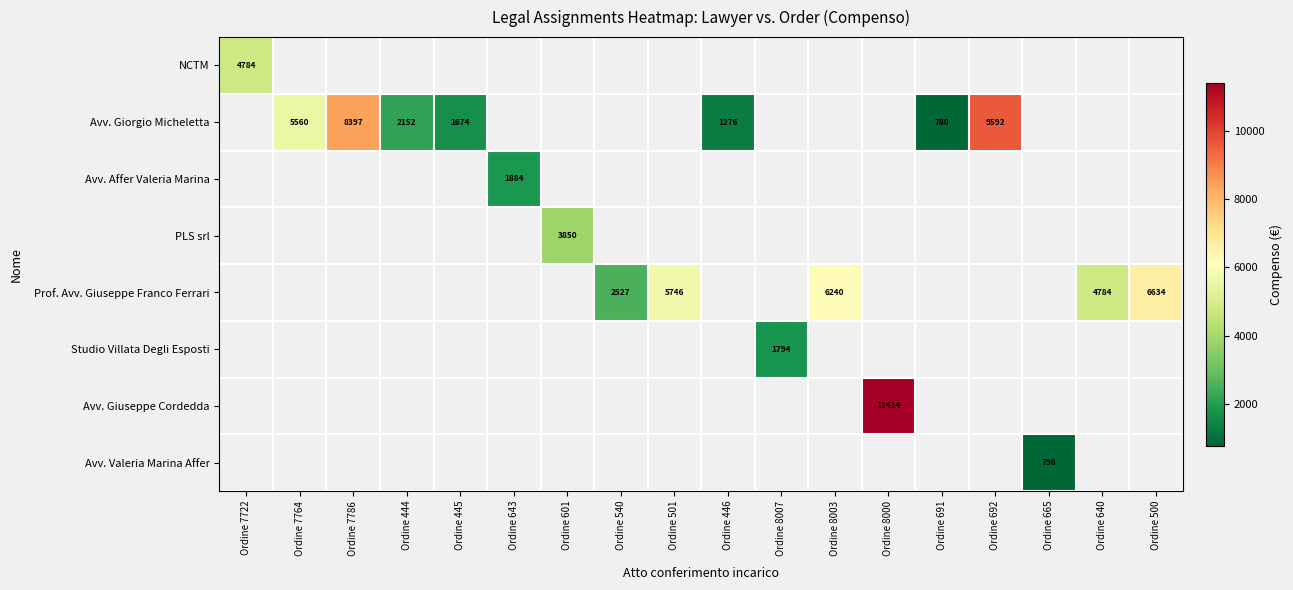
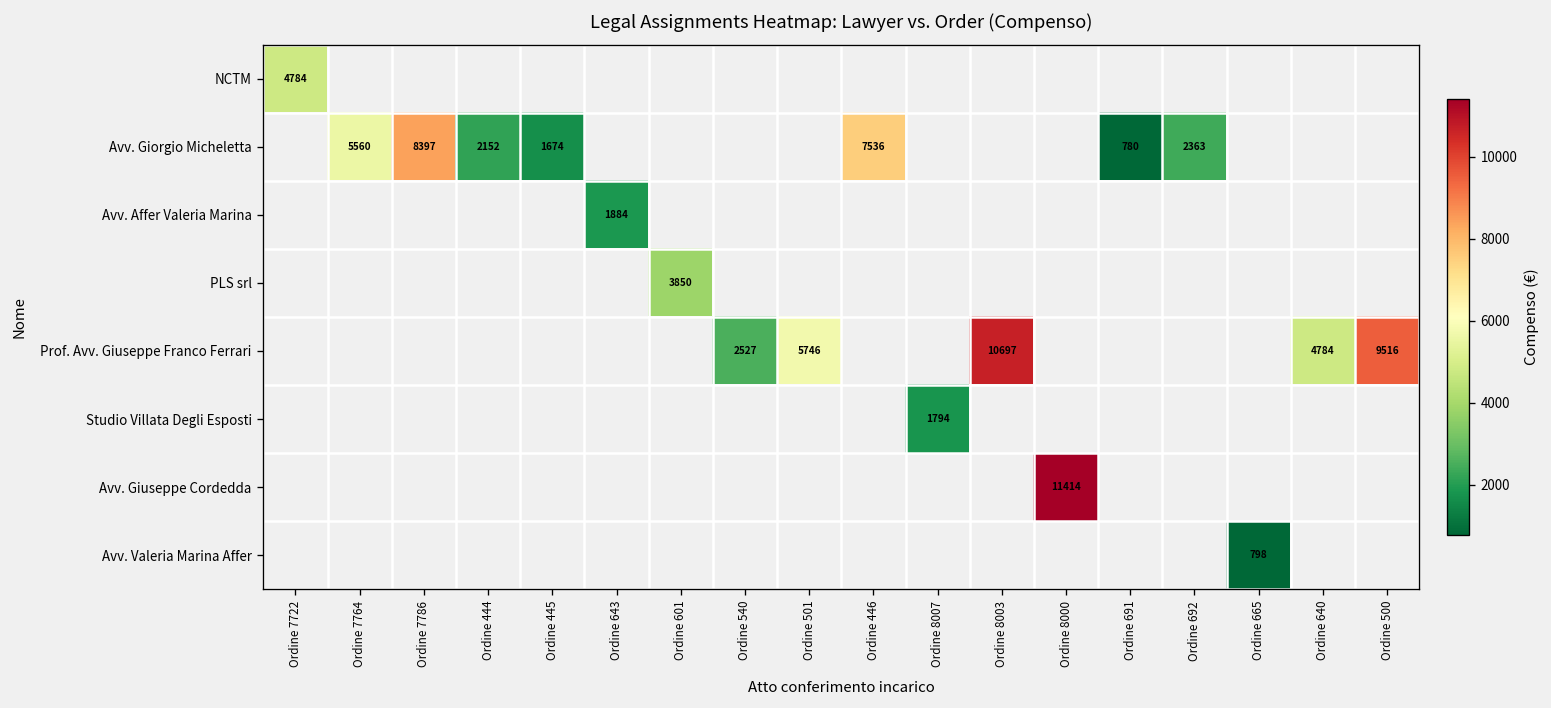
  {
    "NCTM": {
      "Ordine 7722": 4784
    },
    "Avv. Giorgio Micheletta": {
      "Ordine 7764": 5560,
      "Ordine 7786": 8397,
      "Ordine 444": 2152,
      "Ordine 445": 1674,
-     "Ordine 446": 1276,
+     "Ordine 446": 7536,
      "Ordine 691": 780,
-     "Ordine 692": 9592
+     "Ordine 692": 2363
    },
    "Avv. Affer Valeria Marina": {
      "Ordine 643": 1884
    },
    "PLS srl": {
      "Ordine 601": 3850
    },
    "Prof. Avv. Giuseppe Franco Ferrari": {
      "Ordine 540": 2527,
      "Ordine 501": 5746,
-     "Ordine 8003": 6240,
+     "Ordine 8003": 10697,
      "Ordine 640": 4784,
-     "Ordine 500": 6634
+     "Ordine 500": 9516
    },
    "Studio Villata Degli Esposti": {
      "Ordine 8007": 1794
    },
    "Avv. Giuseppe Cordedda": {
      "Ordine 8000": 11414
    },
    "Avv. Valeria Marina Affer": {
      "Ordine 665": 798
    }
  }
